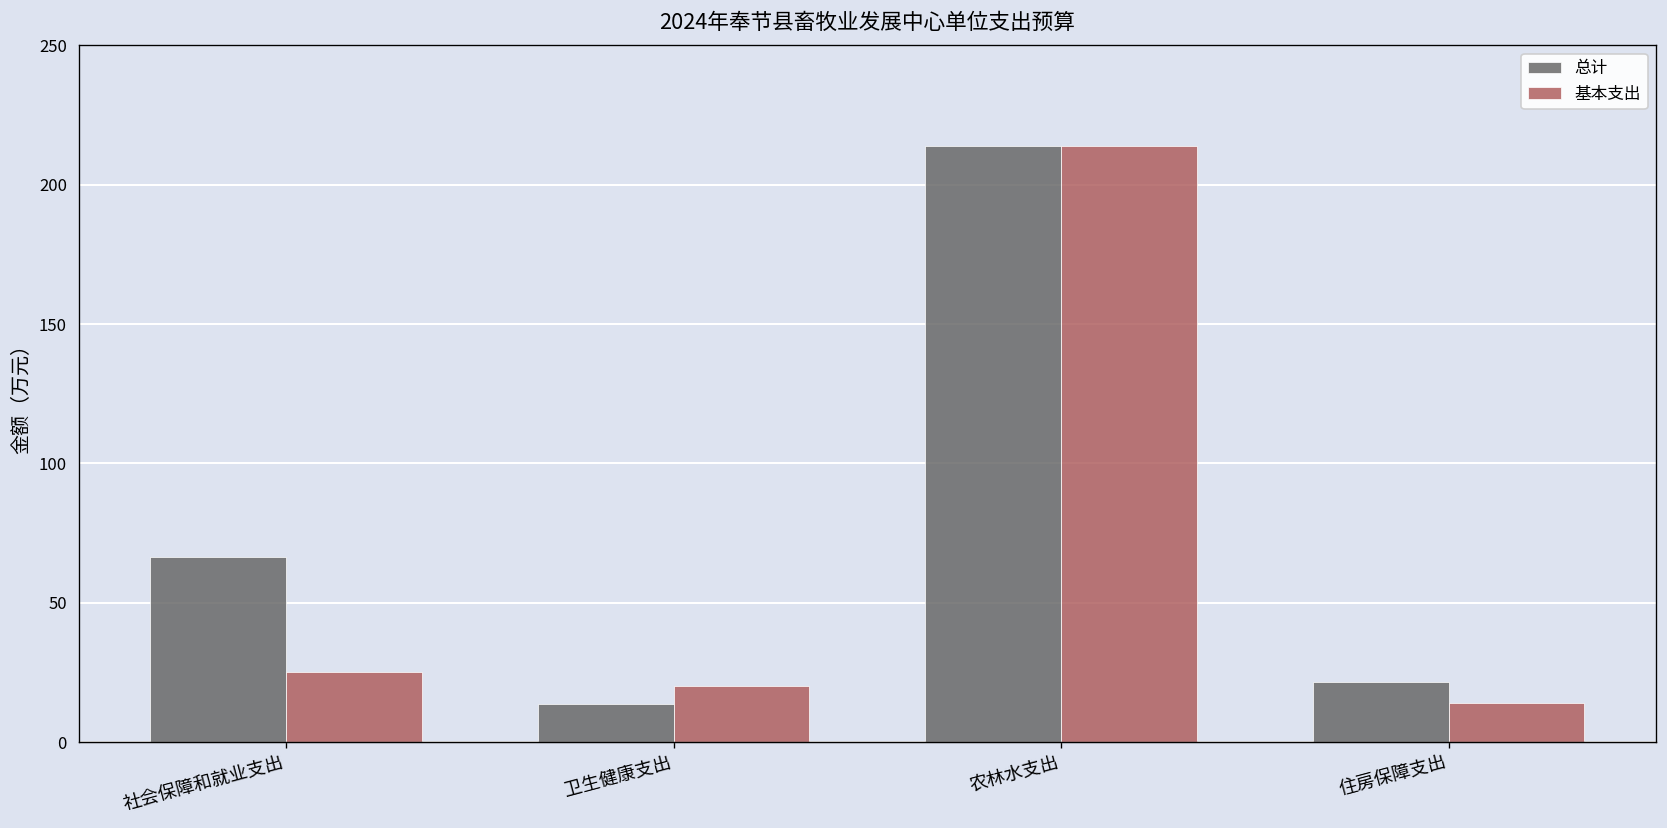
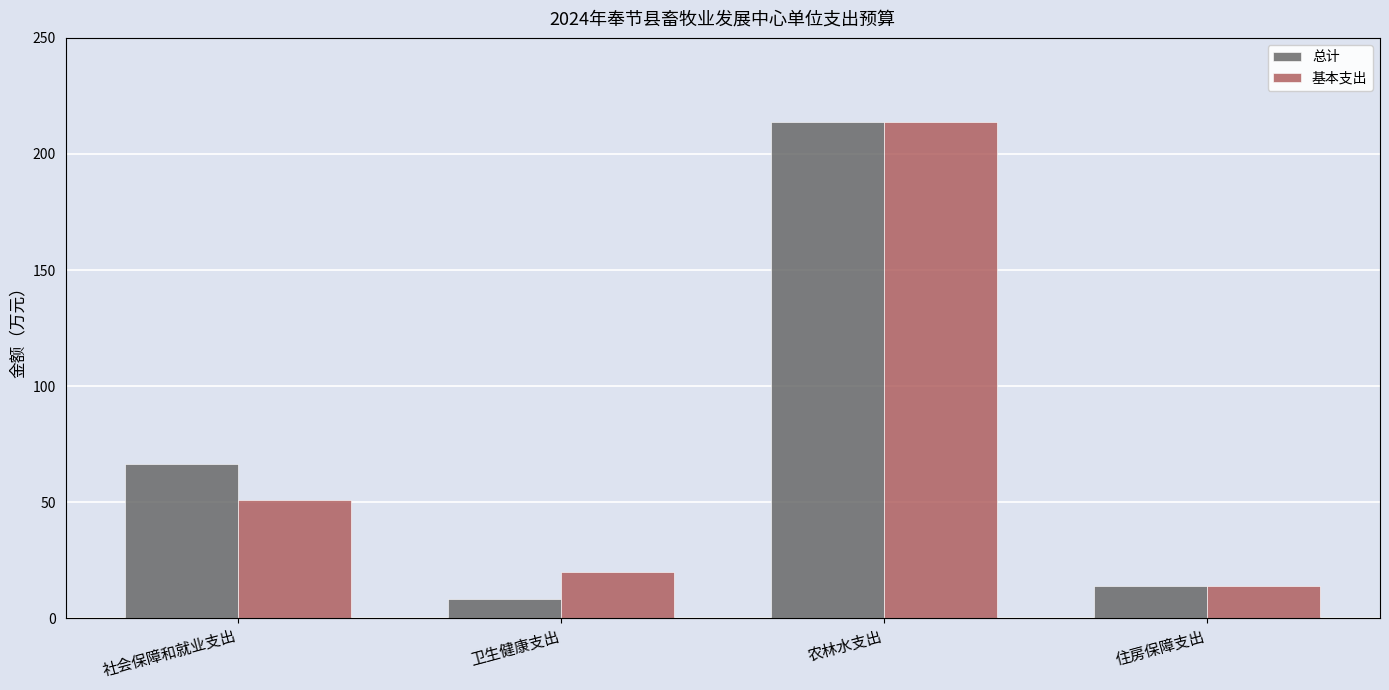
  {
    "总计": {
      "社会保障和就业支出": 66,
-     "卫生健康支出": 14,
+     "卫生健康支出": 8,
      "农林水支出": 214,
-     "住房保障支出": 22
+     "住房保障支出": 14
    },
    "基本支出": {
-     "社会保障和就业支出": 25,
+     "社会保障和就业支出": 51,
      "卫生健康支出": 20,
      "农林水支出": 214,
      "住房保障支出": 14
    }
  }
